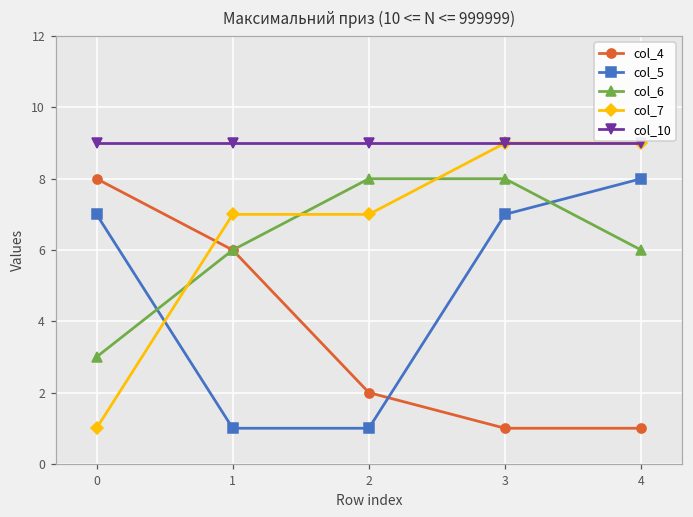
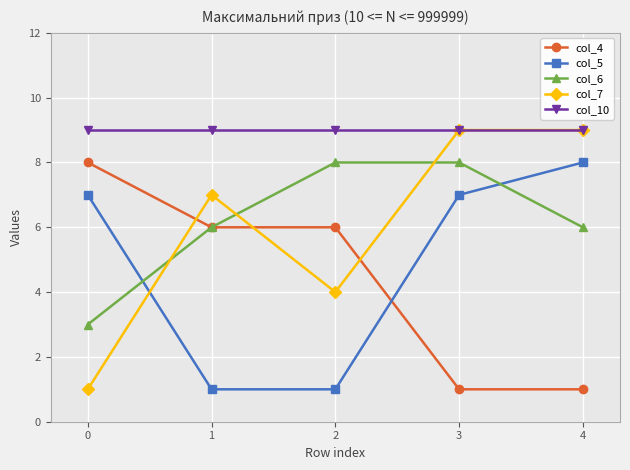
  {
    "col_4": {
      "0": 8,
-     "2": 2,
+     "2": 6,
      "3": 1,
      "4": 1
    },
    "col_5": {
      "0": 7,
      "1": 1,
      "2": 1,
      "3": 7,
      "4": 8
    },
    "col_6": {
      "0": 3,
      "2": 8,
      "3": 8,
      "4": 6
    },
    "col_7": {
      "0": 1,
      "1": 7,
-     "2": 7
+     "2": 4
    },
    "col_10": {
      "0": 9,
      "1": 9,
      "2": 9
    }
  }
